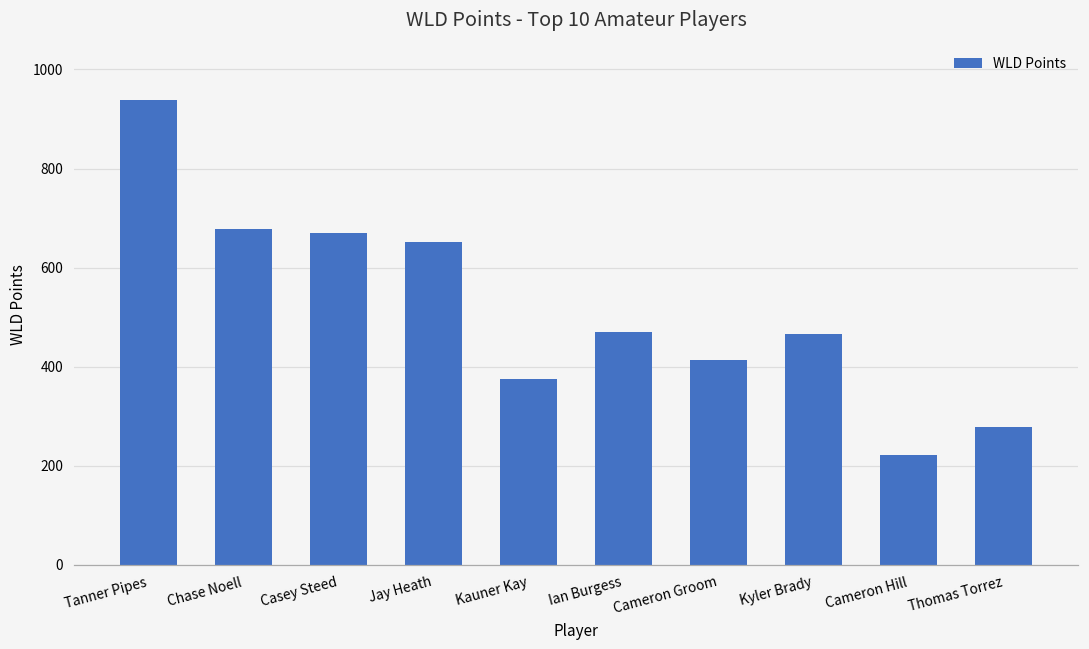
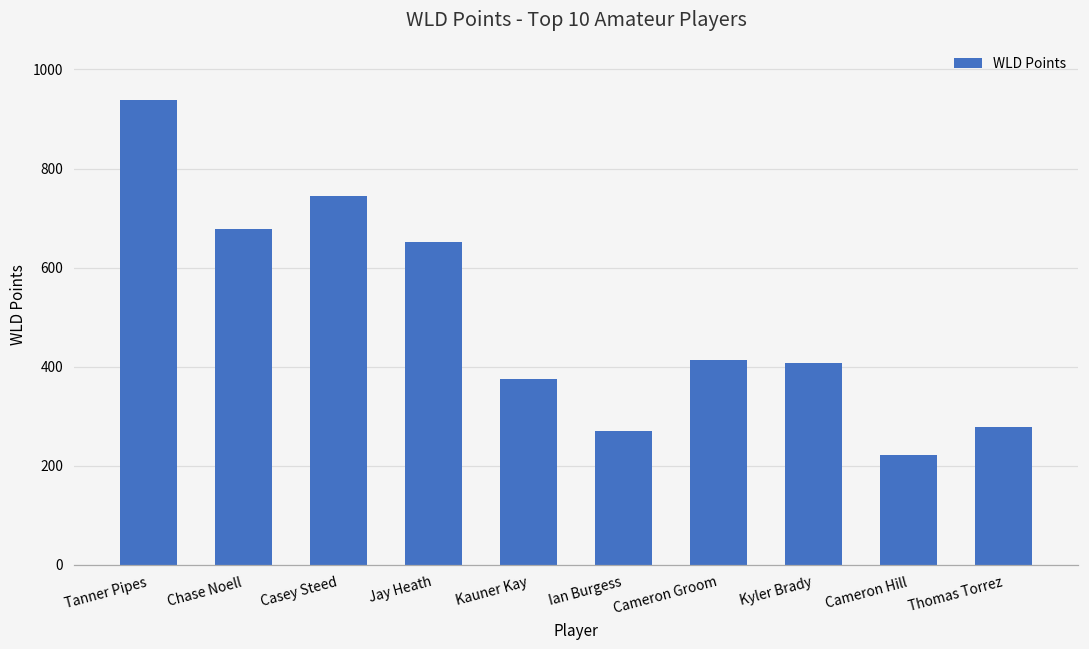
  {
    "Tanner Pipes": 940,
    "Chase Noell": 680,
-   "Casey Steed": 670,
+   "Casey Steed": 740,
    "Jay Heath": 650,
    "Kauner Kay": 380,
-   "Ian Burgess": 470,
+   "Ian Burgess": 270,
    "Cameron Groom": 410,
-   "Kyler Brady": 470,
+   "Kyler Brady": 410,
    "Cameron Hill": 220,
    "Thomas Torrez": 280
  }
